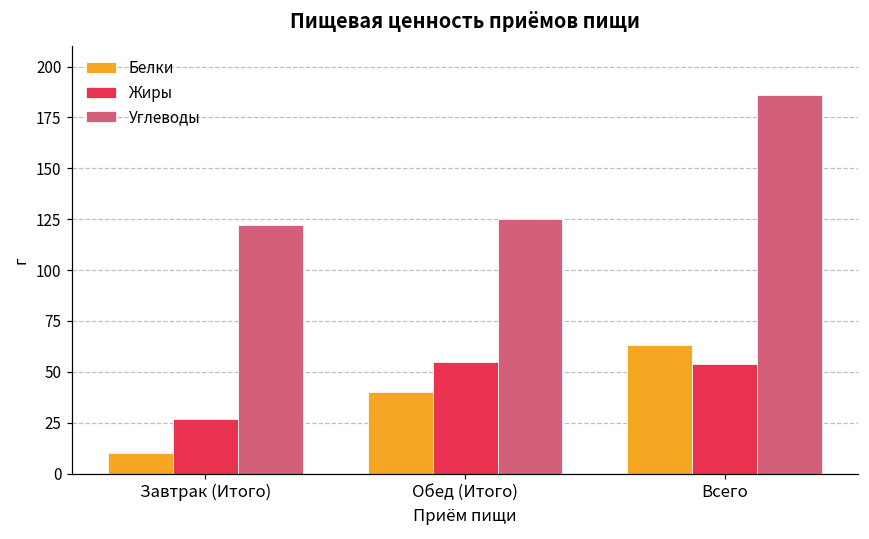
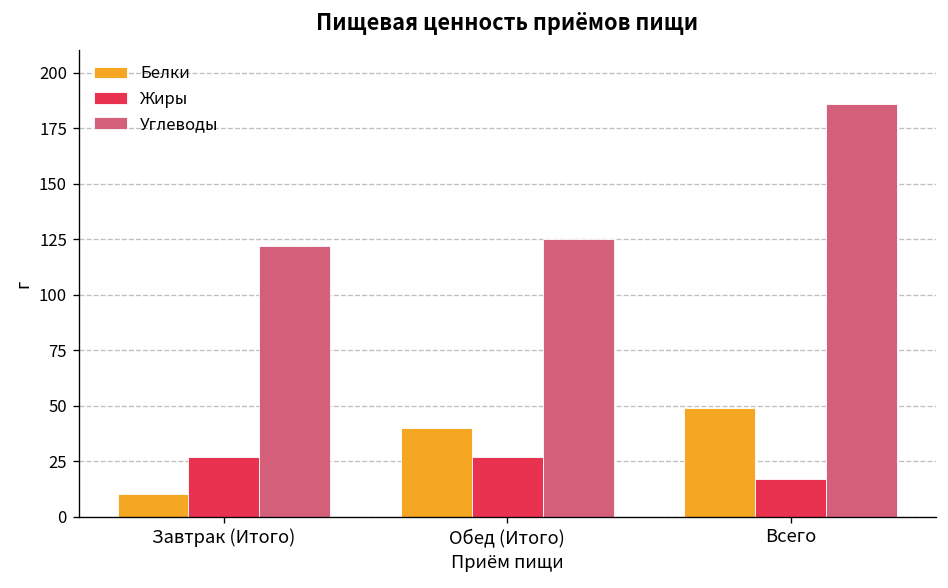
  {
    "Белки": {
      "Завтрак (Итого)": 10,
      "Обед (Итого)": 40,
-     "Всего": 63
+     "Всего": 49
    },
    "Жиры": {
      "Завтрак (Итого)": 27,
-     "Обед (Итого)": 55,
-     "Всего": 54
+     "Обед (Итого)": 27,
+     "Всего": 17
    },
    "Углеводы": {
      "Завтрак (Итого)": 122,
      "Обед (Итого)": 125,
      "Всего": 186
    }
  }
